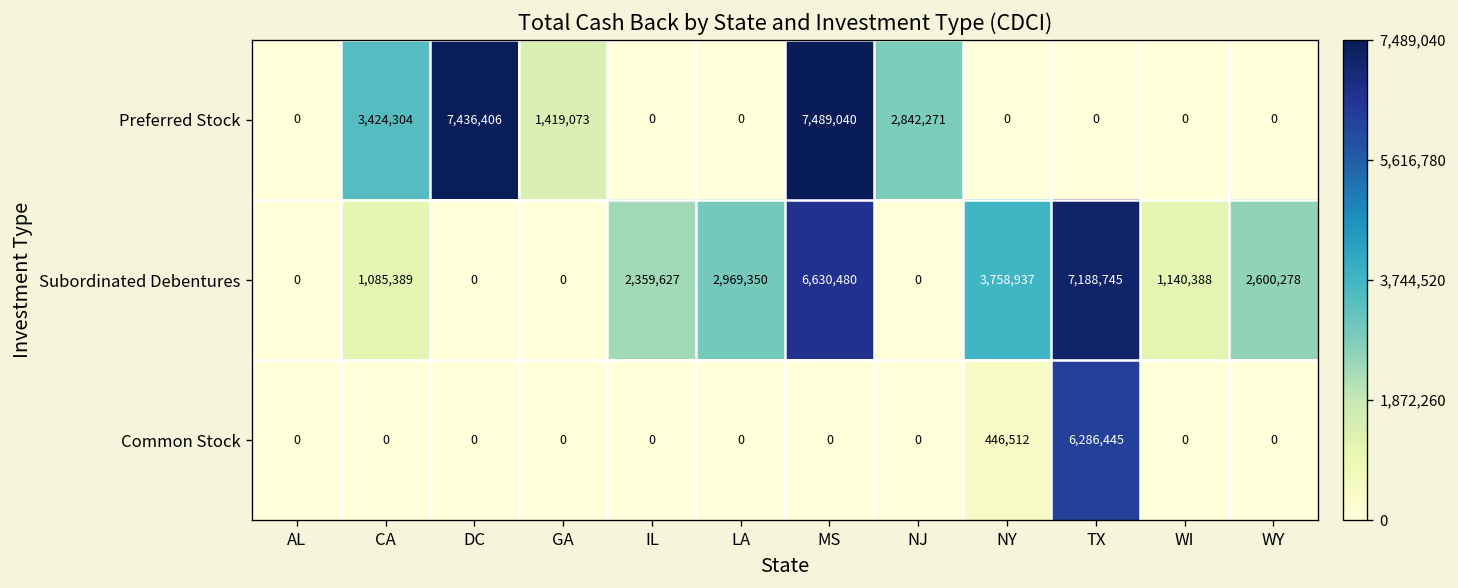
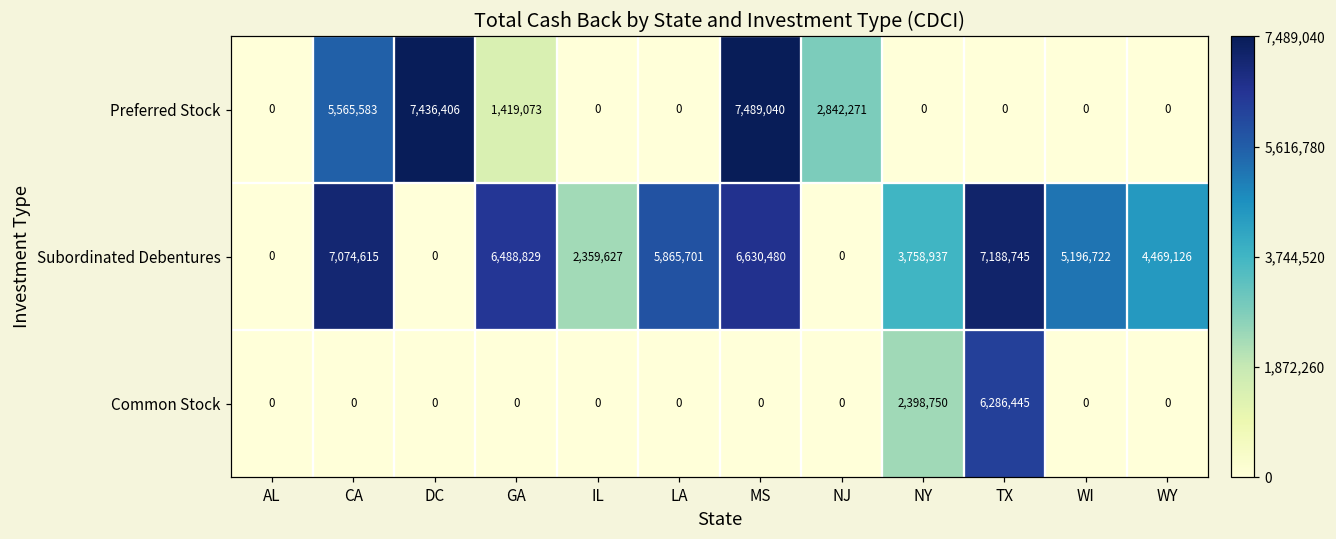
  {
    "Preferred Stock": {
      "AL": "0",
-     "CA": "3,424,304",
+     "CA": "5,565,583",
      "DC": "7,436,406",
      "GA": "1,419,073",
      "IL": "0",
      "LA": "0",
      "MS": "7,489,040",
      "NJ": "2,842,271",
      "NY": "0",
      "TX": "0",
      "WI": "0",
      "WY": "0"
    },
    "Subordinated Debentures": {
      "AL": "0",
-     "CA": "1,085,389",
+     "CA": "7,074,615",
      "DC": "0",
-     "GA": "0",
+     "GA": "6,488,829",
      "IL": "2,359,627",
-     "LA": "2,969,350",
+     "LA": "5,865,701",
      "MS": "6,630,480",
      "NJ": "0",
      "NY": "3,758,937",
      "TX": "7,188,745",
-     "WI": "1,140,388",
-     "WY": "2,600,278"
+     "WI": "5,196,722",
+     "WY": "4,469,126"
    },
    "Common Stock": {
      "AL": "0",
      "CA": "0",
      "DC": "0",
      "GA": "0",
      "IL": "0",
      "LA": "0",
      "MS": "0",
      "NJ": "0",
-     "NY": "446,512",
+     "NY": "2,398,750",
      "TX": "6,286,445",
      "WI": "0",
      "WY": "0"
    }
  }
